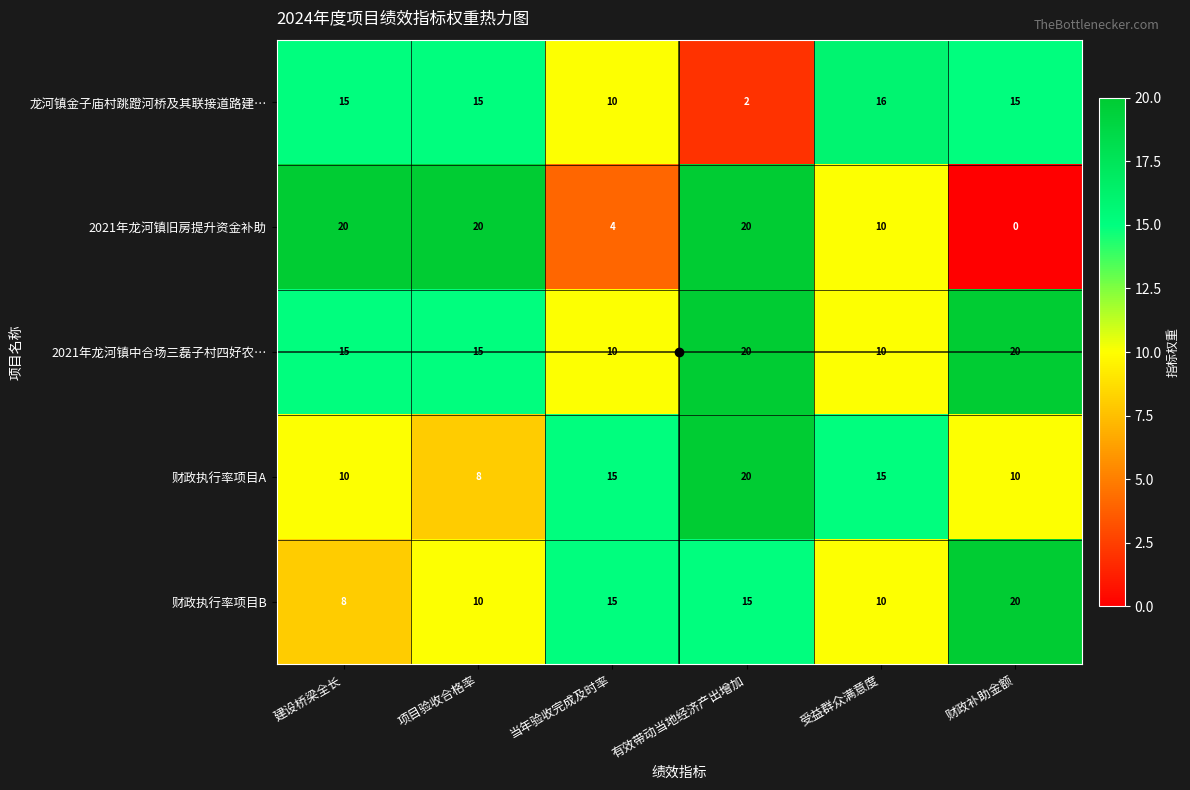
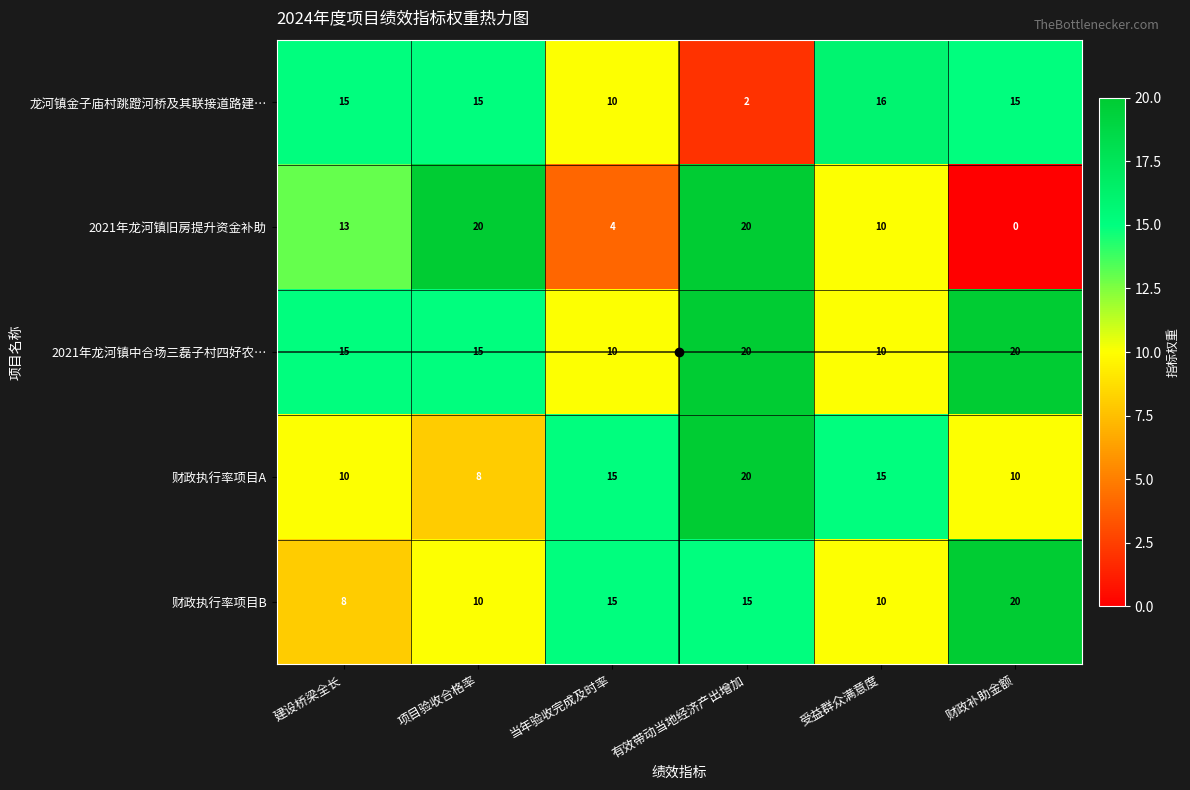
  {
    "龙河镇金子庙村跳蹬河桥及其联接道路建…": {
      "建设桥梁全长": 15,
      "项目验收合格率": 15,
      "当年验收完成及时率": 10,
      "有效带动当地经济产出增加": 2,
      "受益群众满意度": 16,
      "财政补助金额": 15
    },
    "2021年龙河镇旧房提升资金补助": {
-     "建设桥梁全长": 20,
+     "建设桥梁全长": 13,
      "项目验收合格率": 20,
      "当年验收完成及时率": 4,
      "有效带动当地经济产出增加": 20,
      "受益群众满意度": 10,
      "财政补助金额": 0
    },
    "2021年龙河镇中合场三磊子村四好农…": {
      "建设桥梁全长": 15,
      "项目验收合格率": 15,
      "当年验收完成及时率": 10,
      "有效带动当地经济产出增加": 20,
      "受益群众满意度": 10,
      "财政补助金额": 20
    },
    "财政执行率项目A": {
      "建设桥梁全长": 10,
      "项目验收合格率": 8,
      "当年验收完成及时率": 15,
      "有效带动当地经济产出增加": 20,
      "受益群众满意度": 15,
      "财政补助金额": 10
    },
    "财政执行率项目B": {
      "建设桥梁全长": 8,
      "项目验收合格率": 10,
      "当年验收完成及时率": 15,
      "有效带动当地经济产出增加": 15,
      "受益群众满意度": 10,
      "财政补助金额": 20
    }
  }
